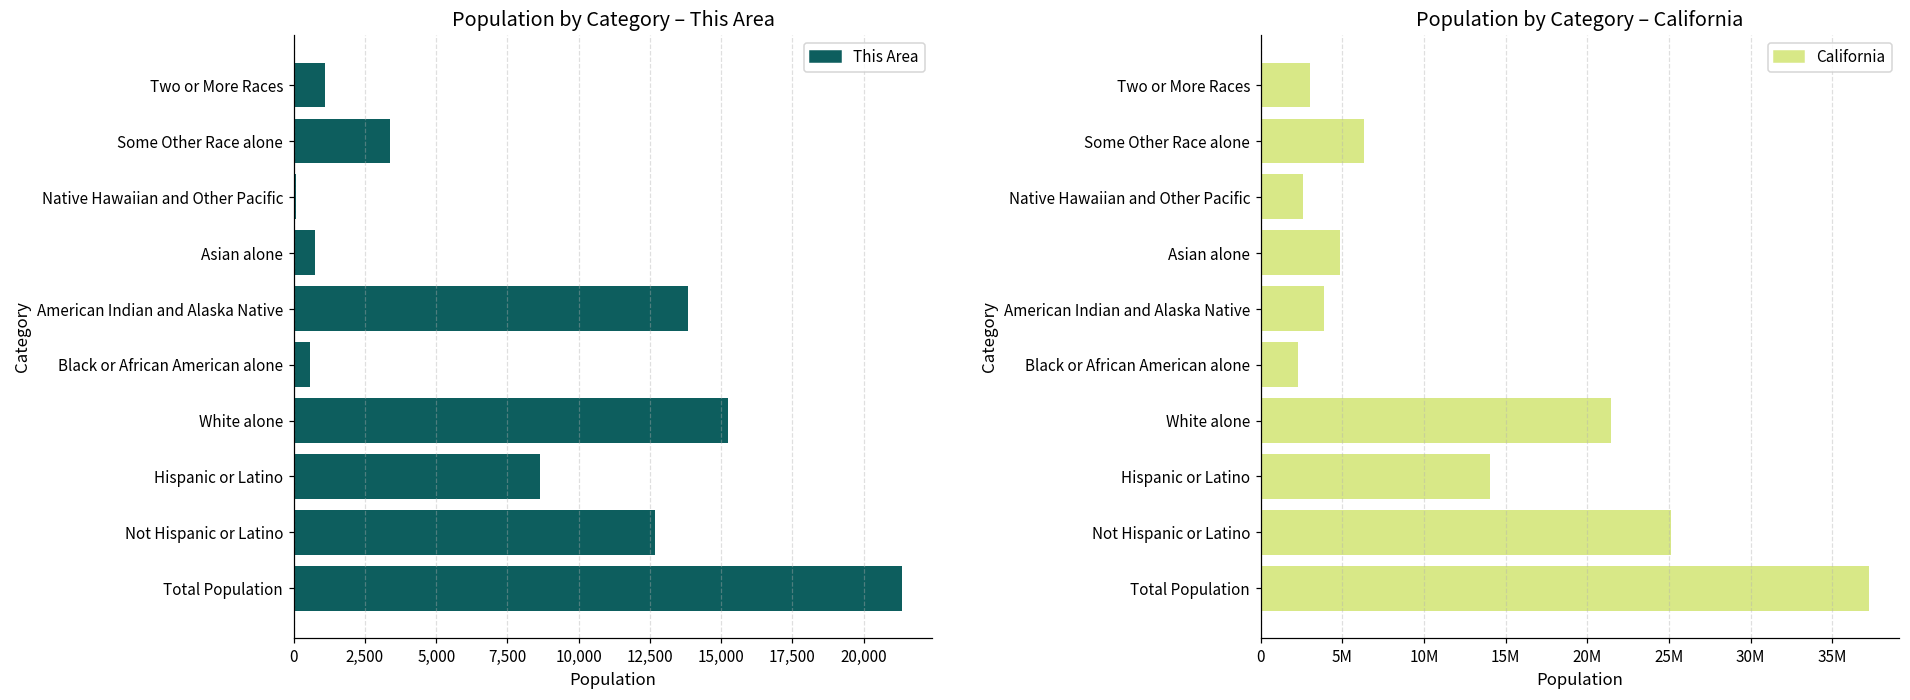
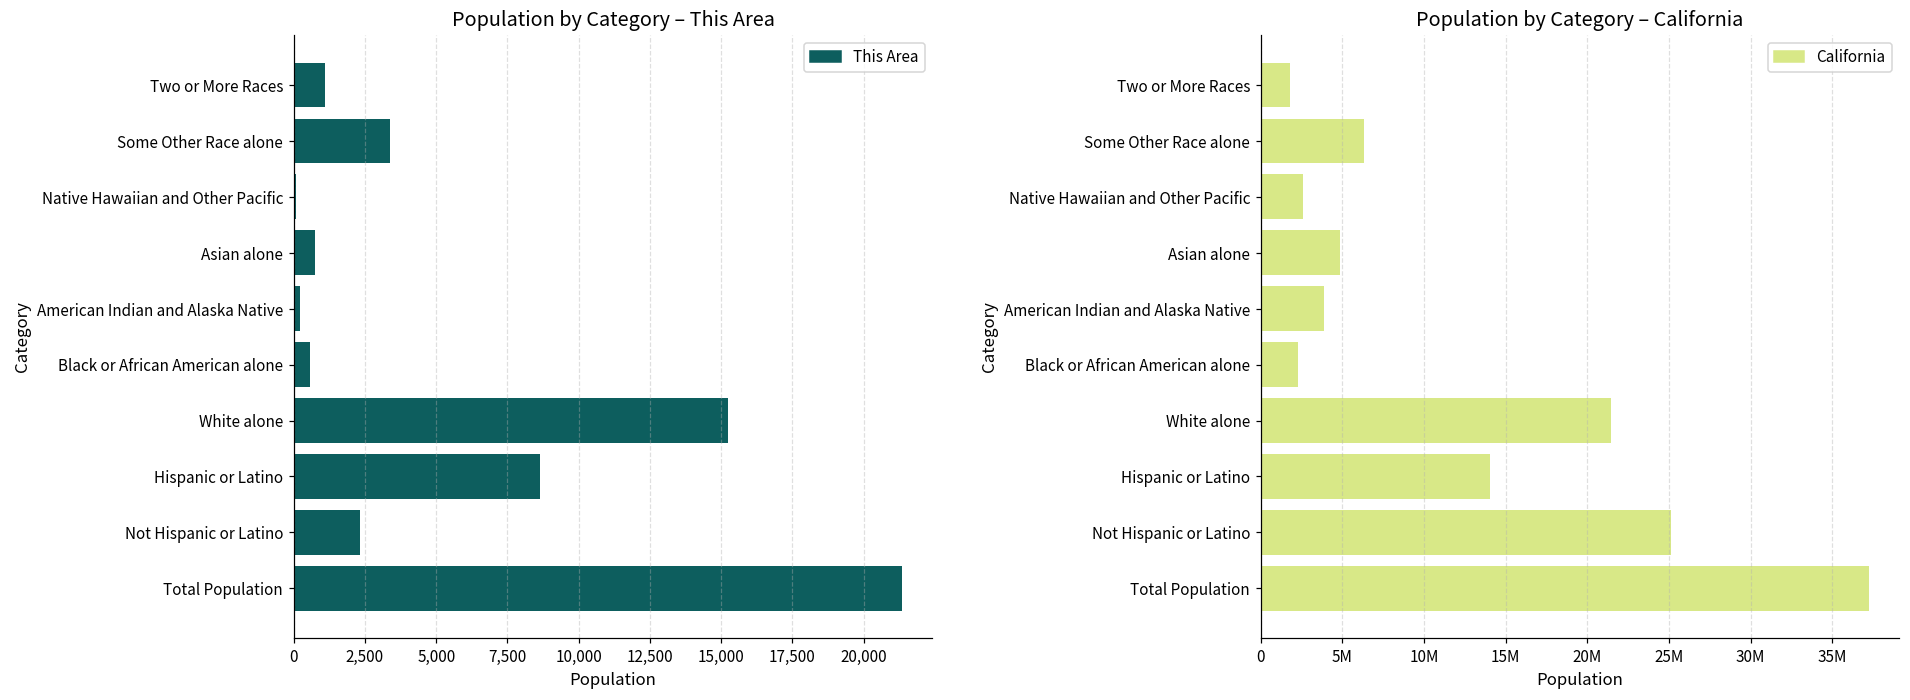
  {
    "Population by Category – This Area": {
      "Two or More Races": "1,100",
      "Some Other Race alone": "3,400",
      "Asian alone": "700",
-     "American Indian and Alaska Native": "13,800",
+     "American Indian and Alaska Native": "200",
      "Black or African American alone": "600",
      "White alone": "15,300",
      "Hispanic or Latino": "8,700",
-     "Not Hispanic or Latino": "12,700",
+     "Not Hispanic or Latino": "2,300",
      "Total Population": "21,300"
    },
    "Population by Category – California": {
-     "Two or More Races": "3000000",
+     "Two or More Races": "1800000",
      "Some Other Race alone": "6300000",
      "Native Hawaiian and Other Pacific": "2600000",
      "Asian alone": "4900000",
      "American Indian and Alaska Native": "3900000",
      "Black or African American alone": "2300000",
      "White alone": "21500000",
      "Hispanic or Latino": "14000000",
      "Not Hispanic or Latino": "25100000",
      "Total Population": "37300000"
    }
  }
